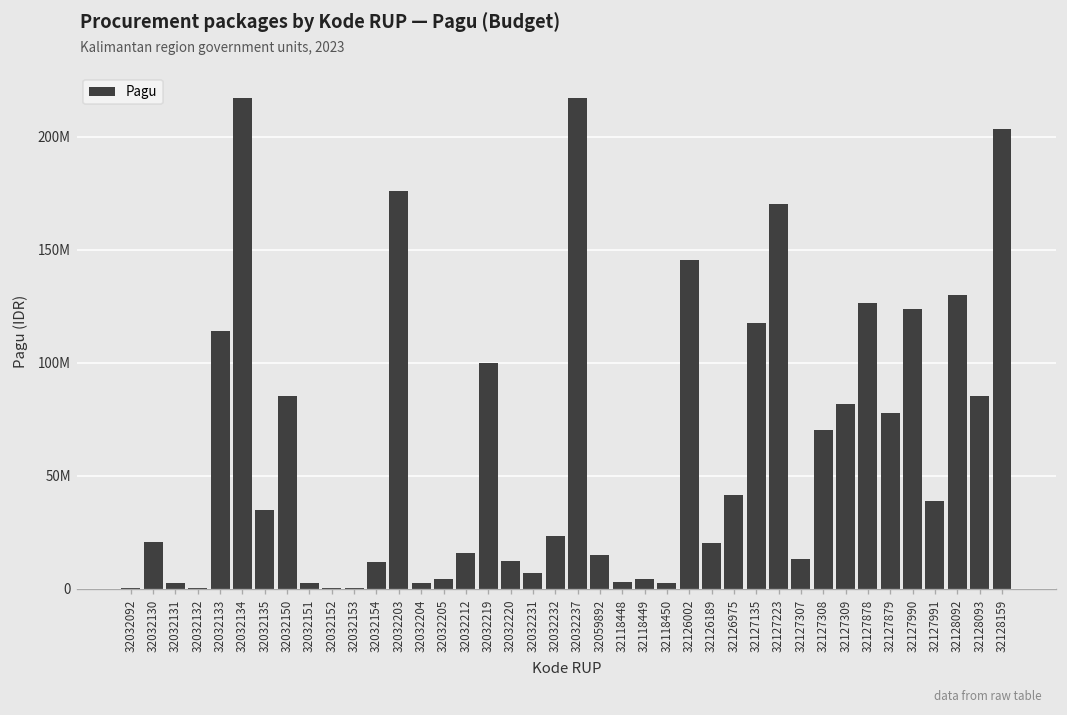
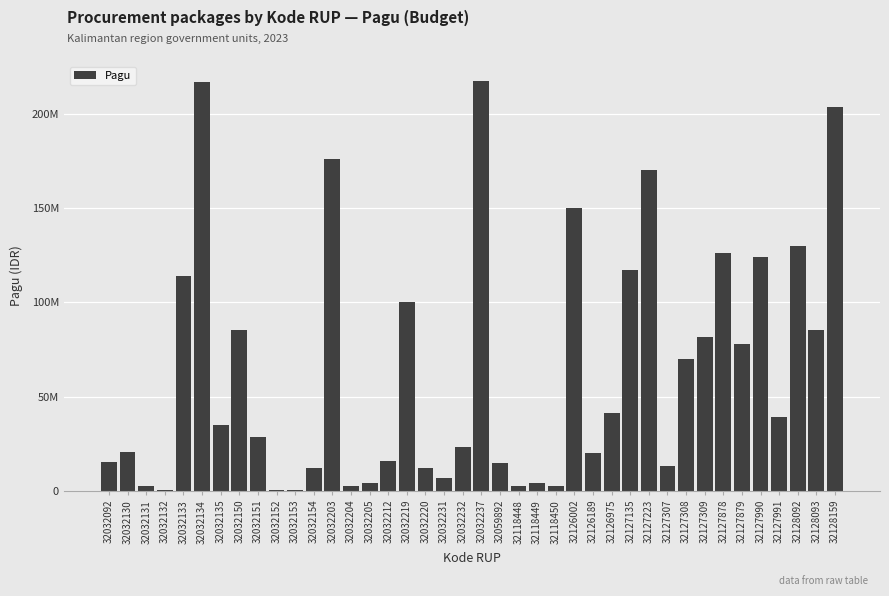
  {
-   "32032092": 0,
+   "32032092": 15000000,
    "32032130": 21000000,
    "32032131": 3000000,
    "32032133": 114000000,
    "32032134": 217000000,
    "32032135": 35000000,
    "32032150": 85000000,
-   "32032151": 3000000,
+   "32032151": 29000000,
    "32032154": 12000000,
    "32032203": 176000000,
    "32032204": 3000000,
    "32032205": 4000000,
    "32032212": 16000000,
    "32032219": 100000000,
    "32032220": 12000000,
    "32032231": 7000000,
    "32032232": 23000000,
    "32032237": 217000000,
    "32059892": 15000000,
    "32118448": 3000000,
    "32118449": 4000000,
    "32118450": 3000000,
-   "32126002": 145000000,
+   "32126002": 150000000,
    "32126189": 20000000,
    "32126975": 41000000,
    "32127135": 117000000,
    "32127223": 170000000,
    "32127307": 13000000,
    "32127308": 70000000,
    "32127309": 82000000,
    "32127878": 126000000,
    "32127879": 78000000,
    "32127990": 124000000,
    "32127991": 39000000,
    "32128092": 130000000,
    "32128093": 85000000,
    "32128159": 204000000
  }
